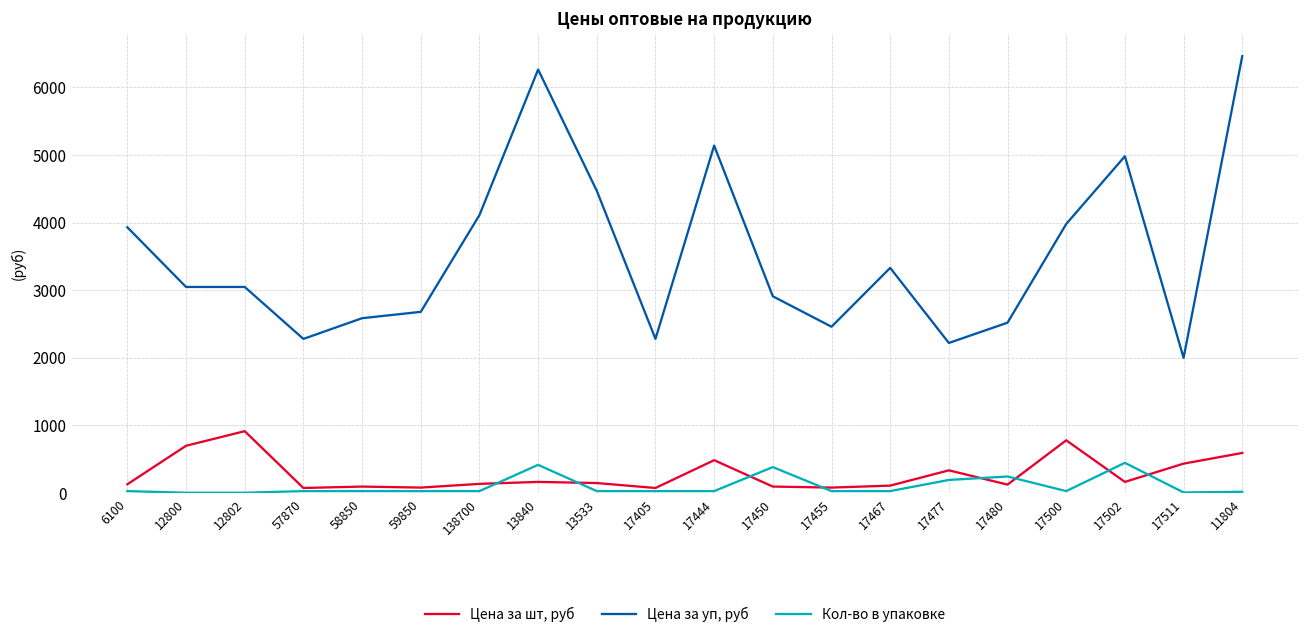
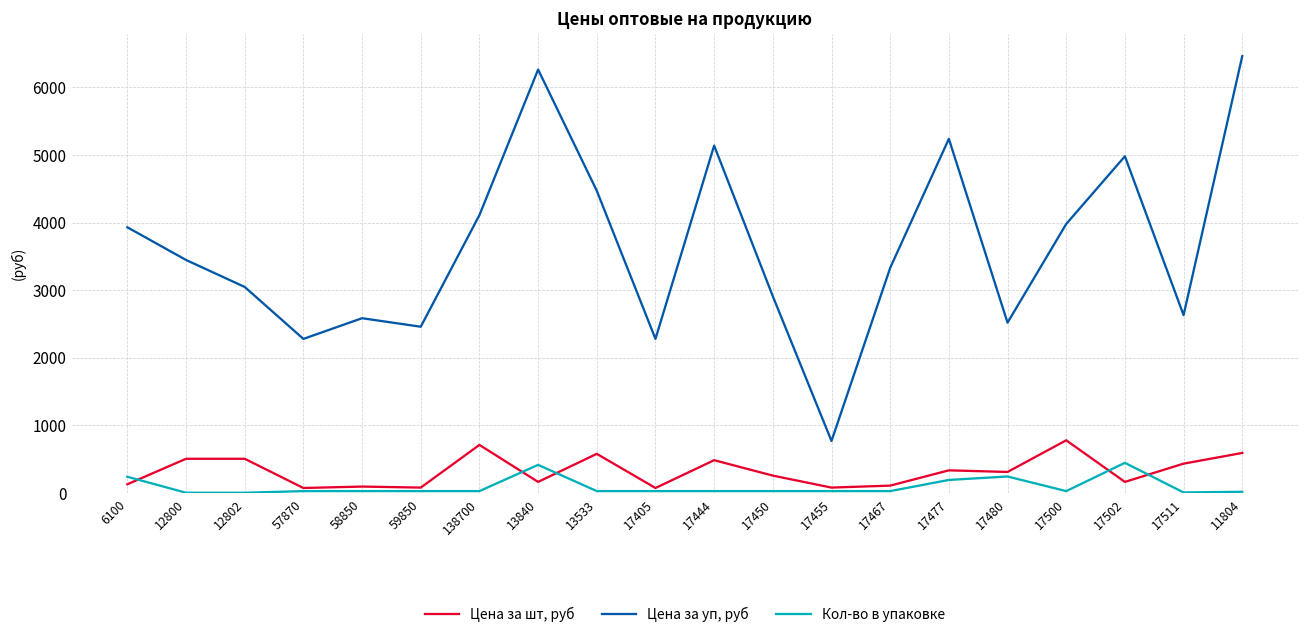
  {
    "Цена за шт, руб": {
      "6100": 100,
-     "12800": 700,
-     "12802": 900,
+     "12800": 500,
+     "12802": 500,
      "57870": 100,
      "58850": 100,
      "59850": 100,
-     "138700": 100,
+     "138700": 700,
      "13840": 200,
-     "13533": 100,
+     "13533": 600,
      "17405": 100,
      "17444": 500,
-     "17450": 100,
+     "17450": 300,
      "17455": 100,
      "17467": 100,
      "17477": 300,
-     "17480": 100,
+     "17480": 300,
      "17500": 800,
      "17502": 200,
      "17511": 400,
      "11804": 600
    },
    "Цена за уп, руб": {
      "6100": 3900,
-     "12800": 3000,
+     "12800": 3400,
      "12802": 3000,
      "57870": 2300,
      "58850": 2600,
-     "59850": 2700,
+     "59850": 2500,
      "138700": 4100,
      "13840": 6300,
      "13533": 4500,
      "17405": 2300,
      "17444": 5100,
      "17450": 2900,
-     "17455": 2500,
+     "17455": 800,
      "17467": 3300,
-     "17477": 2200,
+     "17477": 5200,
      "17480": 2500,
      "17500": 4000,
      "17502": 5000,
-     "17511": 2000,
+     "17511": 2600,
      "11804": 6500
    },
    "Кол-во в упаковке": {
-     "6100": 0,
+     "6100": 200,
      "12800": 0,
      "12802": 0,
      "57870": 0,
      "58850": 0,
      "59850": 0,
      "138700": 0,
      "13840": 400,
      "13533": 0,
      "17405": 0,
      "17444": 0,
-     "17450": 400,
+     "17450": 0,
      "17455": 0,
      "17467": 0,
      "17477": 200,
      "17480": 200,
      "17500": 0,
      "17502": 400,
      "17511": 0,
      "11804": 0
    }
  }
